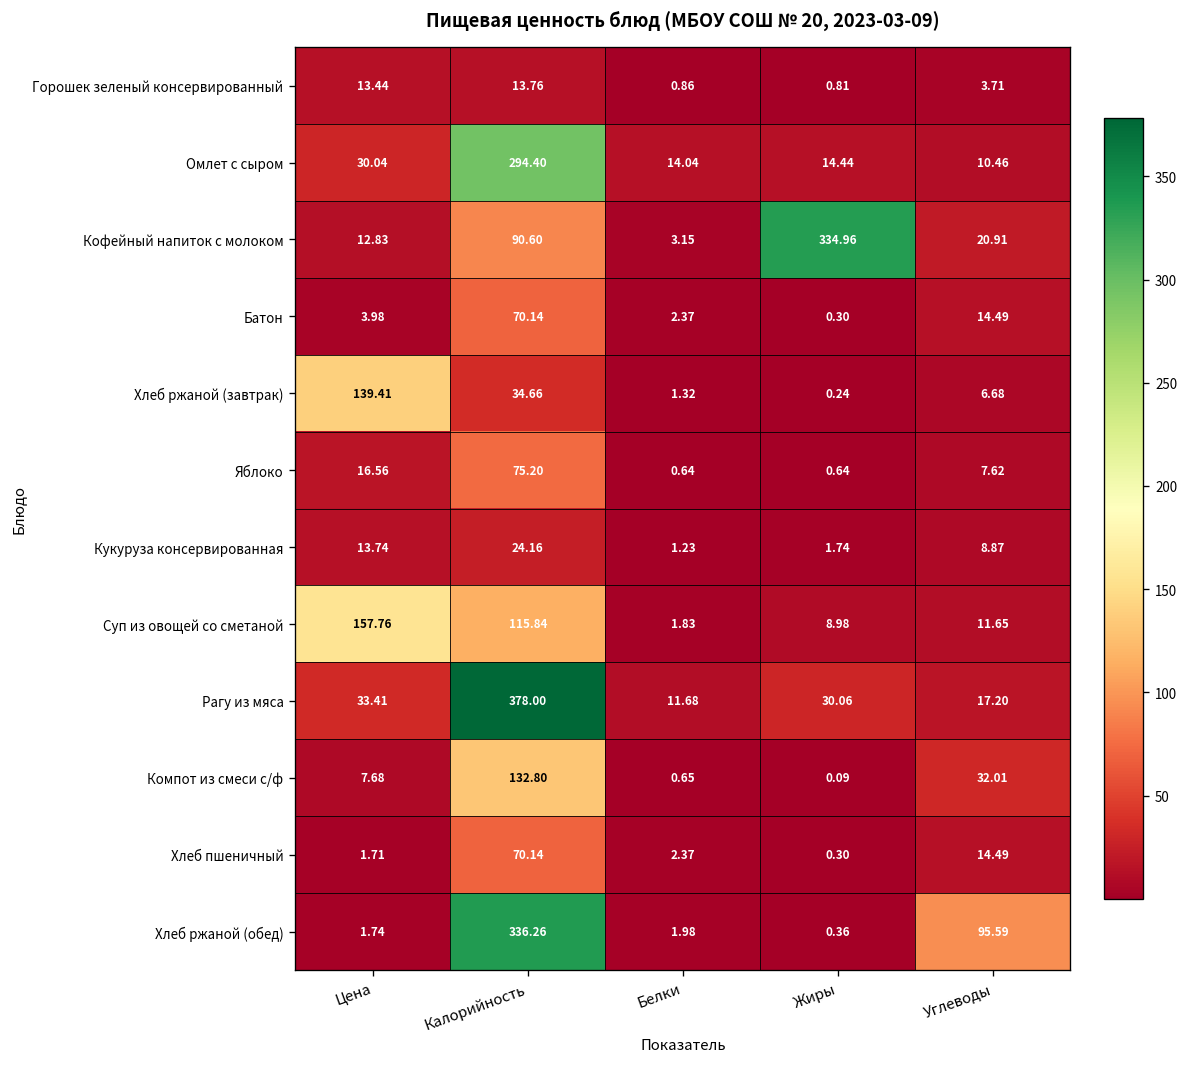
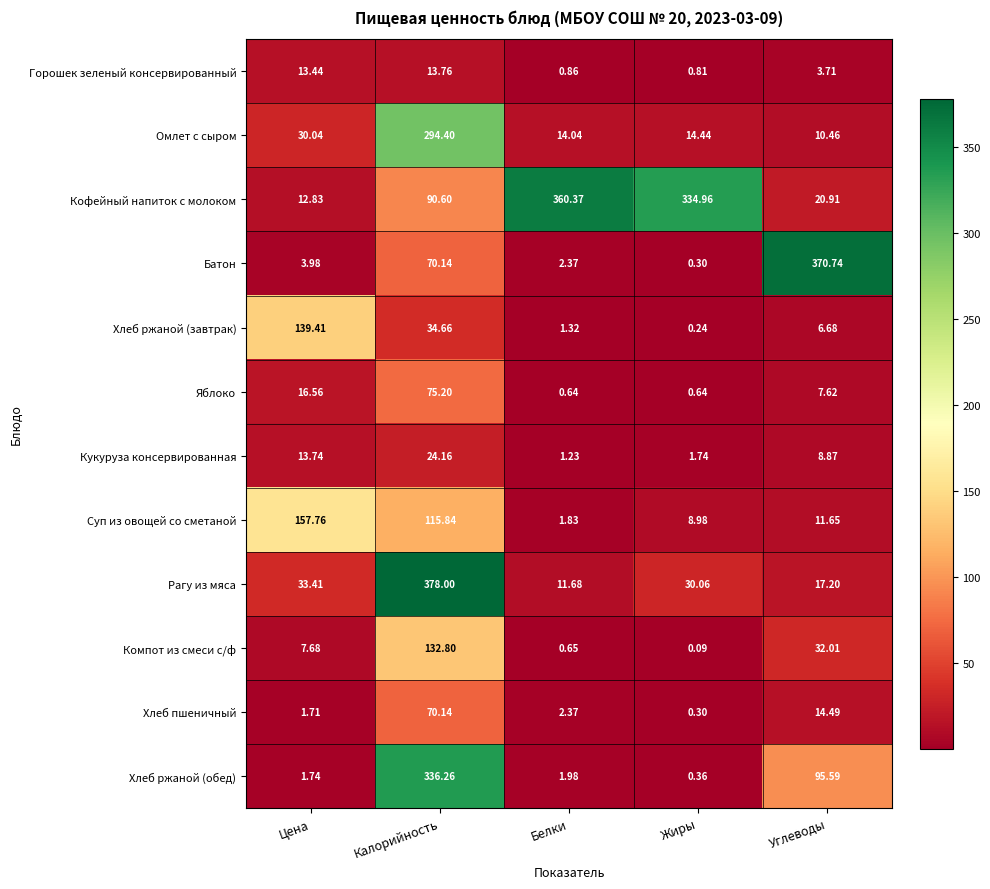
  {
    "Горошек зеленый консервированный": {
      "Цена": 13.44,
      "Калорийность": 13.76,
      "Белки": 0.86,
      "Жиры": 0.81,
      "Углеводы": 3.71
    },
    "Омлет с сыром": {
      "Цена": 30.04,
      "Калорийность": 294.40,
      "Белки": 14.04,
      "Жиры": 14.44,
      "Углеводы": 10.46
    },
    "Кофейный напиток с молоком": {
      "Цена": 12.83,
      "Калорийность": 90.60,
-     "Белки": 3.15,
+     "Белки": 360.37,
      "Жиры": 334.96,
      "Углеводы": 20.91
    },
    "Батон": {
      "Цена": 3.98,
      "Калорийность": 70.14,
      "Белки": 2.37,
      "Жиры": 0.30,
-     "Углеводы": 14.49
+     "Углеводы": 370.74
    },
    "Хлеб ржаной (завтрак)": {
      "Цена": 139.41,
      "Калорийность": 34.66,
      "Белки": 1.32,
      "Жиры": 0.24,
      "Углеводы": 6.68
    },
    "Яблоко": {
      "Цена": 16.56,
      "Калорийность": 75.20,
      "Белки": 0.64,
      "Жиры": 0.64,
      "Углеводы": 7.62
    },
    "Кукуруза консервированная": {
      "Цена": 13.74,
      "Калорийность": 24.16,
      "Белки": 1.23,
      "Жиры": 1.74,
      "Углеводы": 8.87
    },
    "Суп из овощей со сметаной": {
      "Цена": 157.76,
      "Калорийность": 115.84,
      "Белки": 1.83,
      "Жиры": 8.98,
      "Углеводы": 11.65
    },
    "Рагу из мяса": {
      "Цена": 33.41,
      "Калорийность": 378.00,
      "Белки": 11.68,
      "Жиры": 30.06,
      "Углеводы": 17.20
    },
    "Компот из смеси с/ф": {
      "Цена": 7.68,
      "Калорийность": 132.80,
      "Белки": 0.65,
      "Жиры": 0.09,
      "Углеводы": 32.01
    },
    "Хлеб пшеничный": {
      "Цена": 1.71,
      "Калорийность": 70.14,
      "Белки": 2.37,
      "Жиры": 0.30,
      "Углеводы": 14.49
    },
    "Хлеб ржаной (обед)": {
      "Цена": 1.74,
      "Калорийность": 336.26,
      "Белки": 1.98,
      "Жиры": 0.36,
      "Углеводы": 95.59
    }
  }
